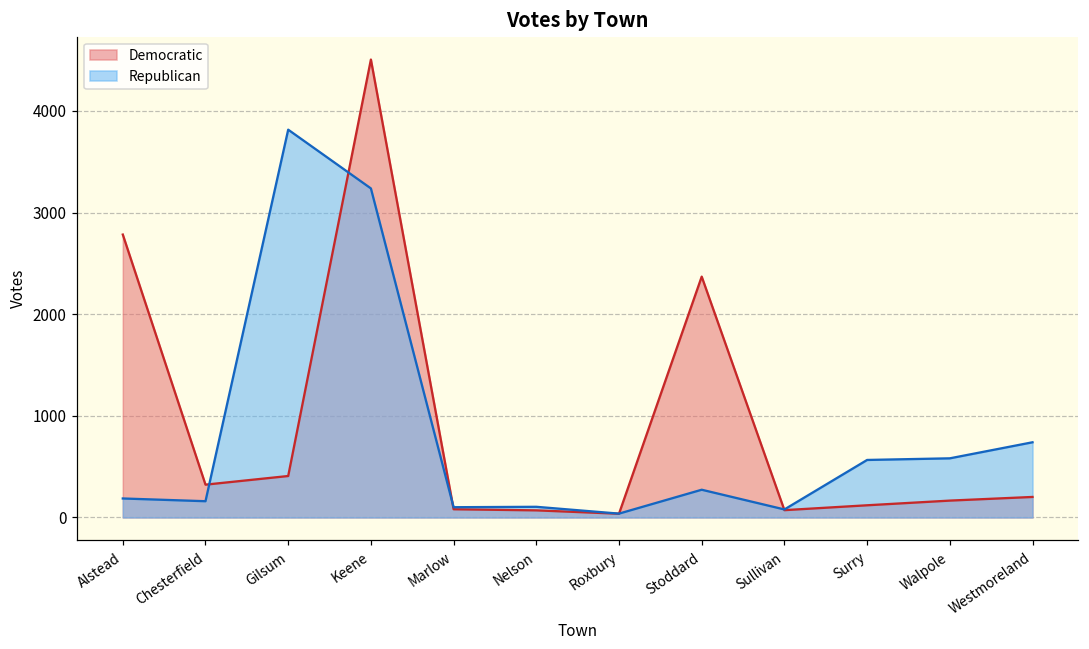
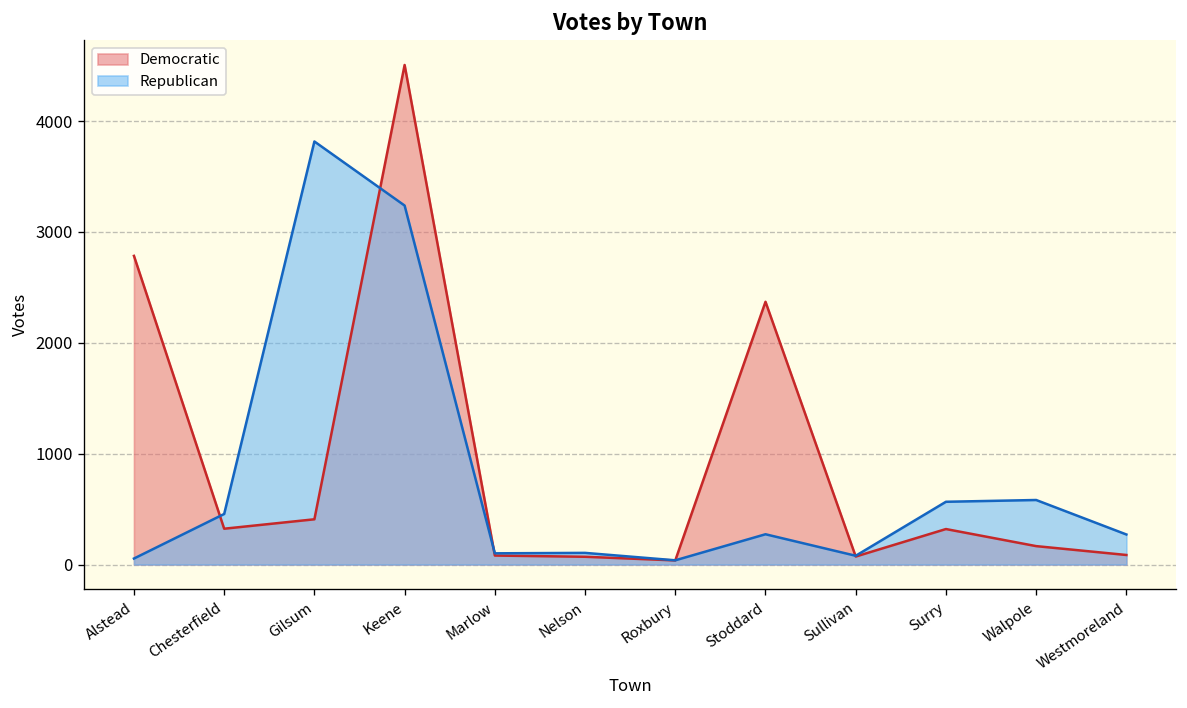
  {
    "Democratic": {
      "Alstead": 2800,
      "Chesterfield": 300,
      "Gilsum": 400,
      "Keene": 4500,
      "Nelson": 100,
      "Stoddard": 2400,
-     "Surry": 100,
+     "Surry": 300,
      "Walpole": 200,
-     "Westmoreland": 200
+     "Westmoreland": 100
    },
    "Republican": {
-     "Alstead": 200,
-     "Chesterfield": 200,
+     "Alstead": 100,
+     "Chesterfield": 500,
      "Gilsum": 3800,
      "Keene": 3200,
      "Nelson": 100,
      "Stoddard": 300,
      "Surry": 600,
      "Walpole": 600,
-     "Westmoreland": 700
+     "Westmoreland": 300
    }
  }
